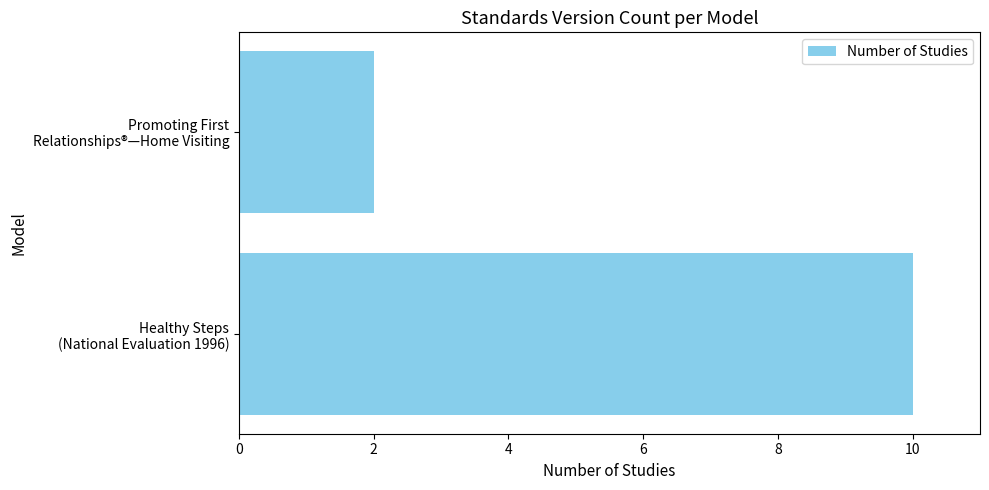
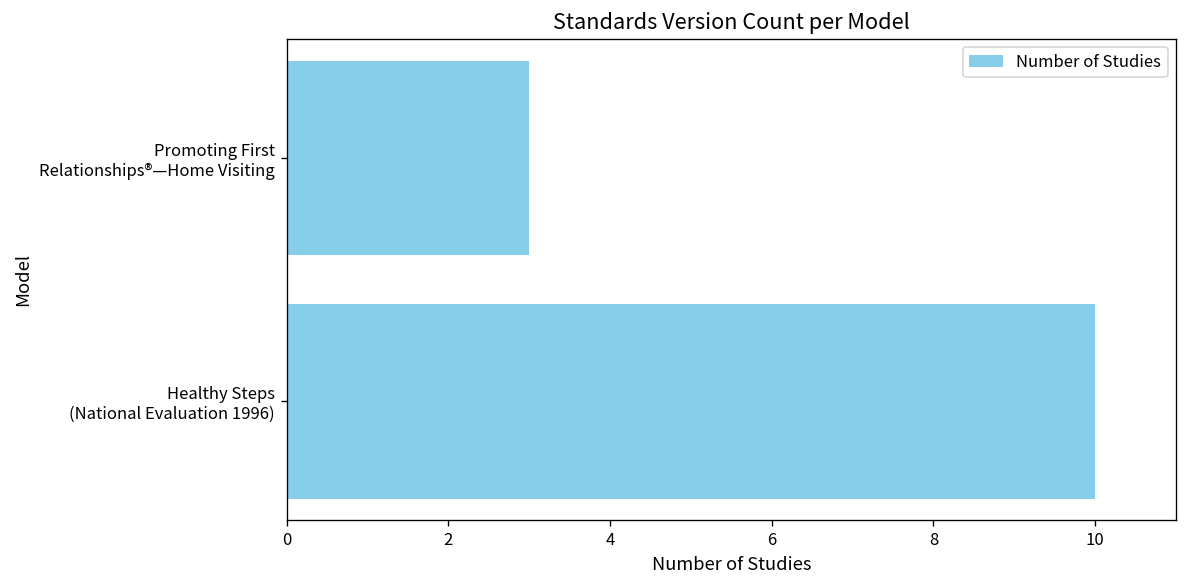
  {
-   "Promoting First Relationships®—Home Visiting": 2,
+   "Promoting First Relationships®—Home Visiting": 3,
    "Healthy Steps (National Evaluation 1996)": 10
  }
